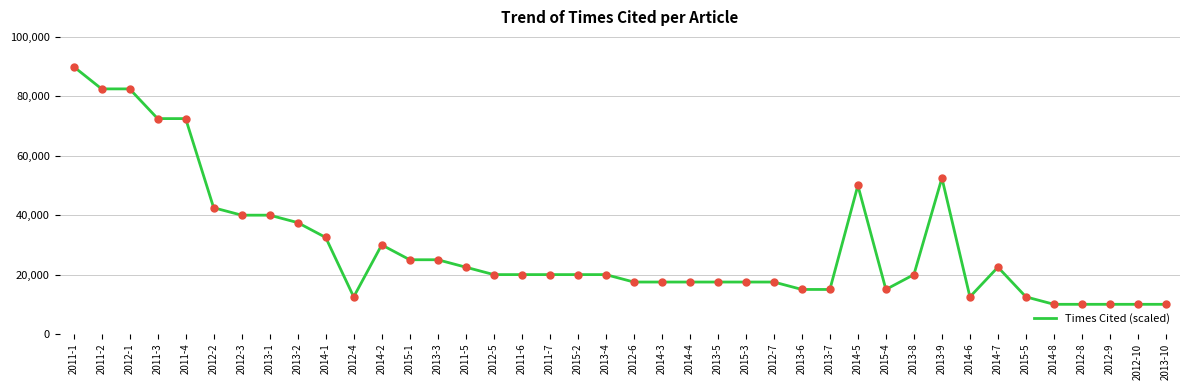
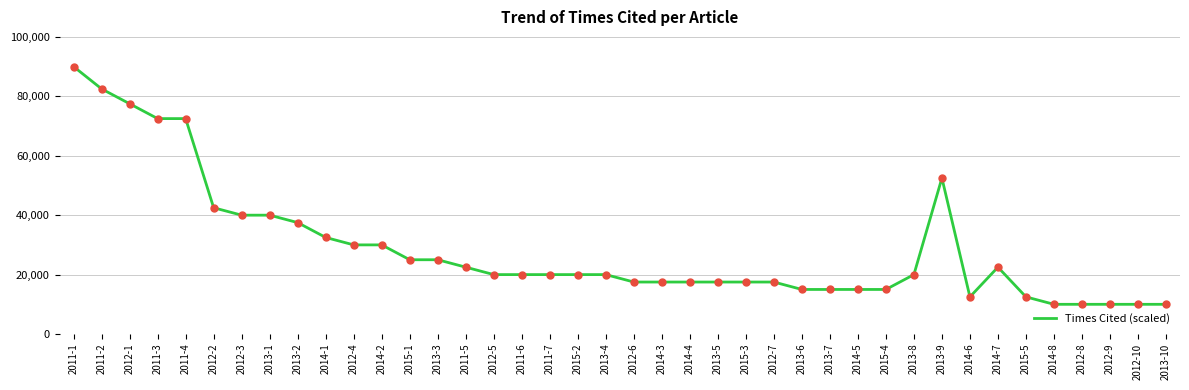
  {
    "2011-1": "90,000",
    "2011-2": "83,000",
-   "2012-1": "83,000",
+   "2012-1": "78,000",
    "2011-3": "73,000",
    "2011-4": "73,000",
    "2012-2": "43,000",
    "2012-3": "40,000",
    "2013-1": "40,000",
    "2013-2": "38,000",
    "2014-1": "33,000",
-   "2012-4": "13,000",
+   "2012-4": "30,000",
    "2014-2": "30,000",
    "2015-1": "25,000",
    "2013-3": "25,000",
    "2011-5": "23,000",
    "2012-5": "20,000",
    "2011-6": "20,000",
    "2011-7": "20,000",
    "2015-2": "20,000",
    "2013-4": "20,000",
    "2012-6": "18,000",
    "2014-3": "18,000",
    "2014-4": "18,000",
    "2013-5": "18,000",
    "2015-3": "18,000",
    "2012-7": "18,000",
    "2013-6": "15,000",
    "2013-7": "15,000",
-   "2014-5": "50,000",
+   "2014-5": "15,000",
    "2015-4": "15,000",
    "2013-8": "20,000",
    "2013-9": "53,000",
    "2014-6": "13,000",
    "2014-7": "23,000",
    "2015-5": "13,000",
    "2014-8": "10,000",
    "2012-8": "10,000",
    "2012-9": "10,000",
    "2012-10": "10,000",
    "2013-10": "10,000"
  }
